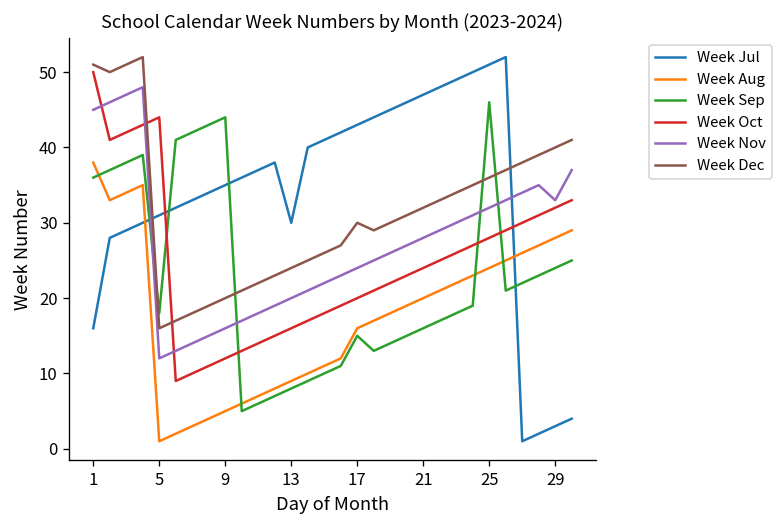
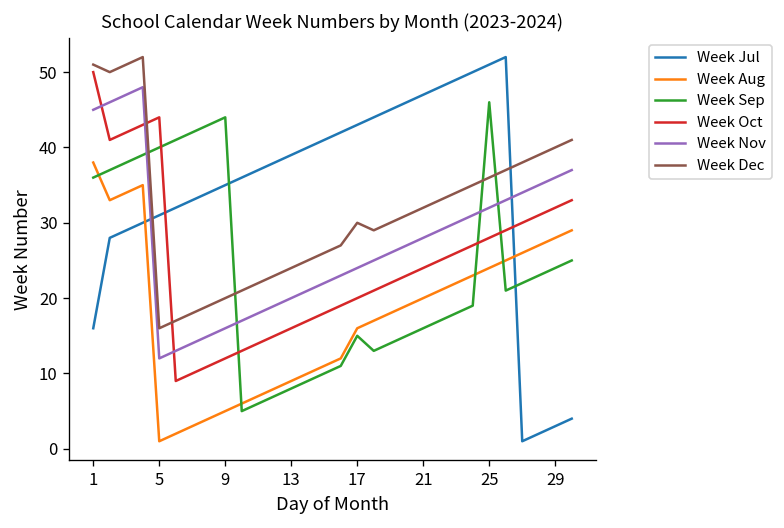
  {
    "Week Jul": {
      "1": 16,
      "5": 31,
      "9": 35,
-     "13": 30,
+     "13": 39,
      "17": 43,
      "21": 47,
      "25": 51,
      "29": 3
    },
    "Week Aug": {
      "1": 38,
      "5": 1,
      "9": 5,
      "13": 9,
      "17": 16,
      "21": 20,
      "25": 24,
      "29": 28
    },
    "Week Sep": {
      "1": 36,
-     "5": 18,
+     "5": 40,
      "9": 44,
      "13": 8,
      "17": 15,
      "21": 16,
      "25": 46,
      "29": 24
    },
    "Week Oct": {
      "1": 50,
      "5": 44,
      "9": 12,
      "13": 16,
      "17": 20,
      "21": 24,
      "25": 28,
      "29": 32
    },
    "Week Nov": {
      "1": 45,
      "5": 12,
      "9": 16,
      "13": 20,
      "17": 24,
      "21": 28,
      "25": 32,
-     "29": 33
+     "29": 36
    },
    "Week Dec": {
      "1": 51,
      "5": 16,
      "9": 20,
      "13": 24,
      "17": 30,
      "21": 32,
      "25": 36,
      "29": 40
    }
  }
